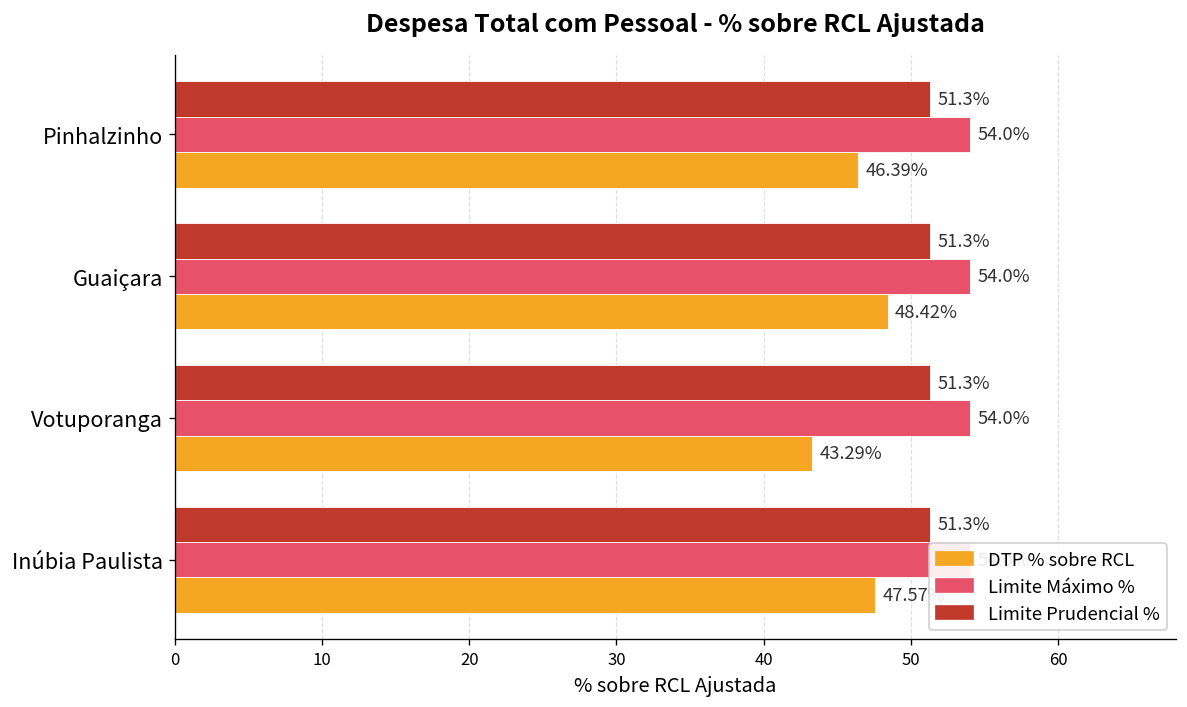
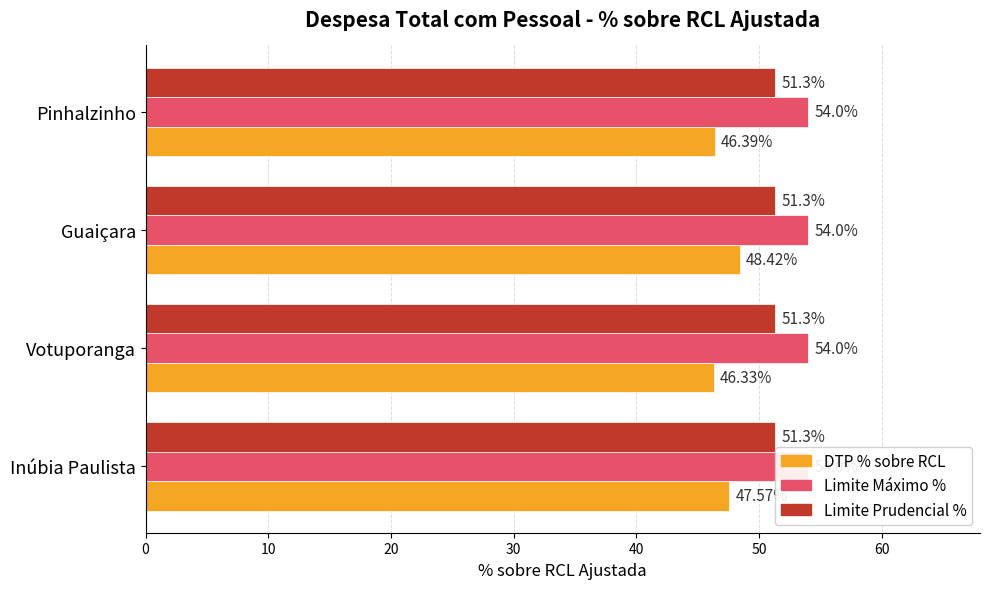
  {
    "DTP % sobre RCL": {
      "Pinhalzinho": "46.39%",
      "Guaiçara": "48.42%",
-     "Votuporanga": "43.29%"
+     "Votuporanga": "46.33%"
    },
    "Limite Máximo %": {
      "Pinhalzinho": "54.0%",
      "Guaiçara": "54.0%",
      "Votuporanga": "54.0%"
    },
    "Limite Prudencial %": {
      "Pinhalzinho": "51.3%",
      "Guaiçara": "51.3%",
      "Votuporanga": "51.3%",
      "Inúbia Paulista": "51.3%"
    }
  }
